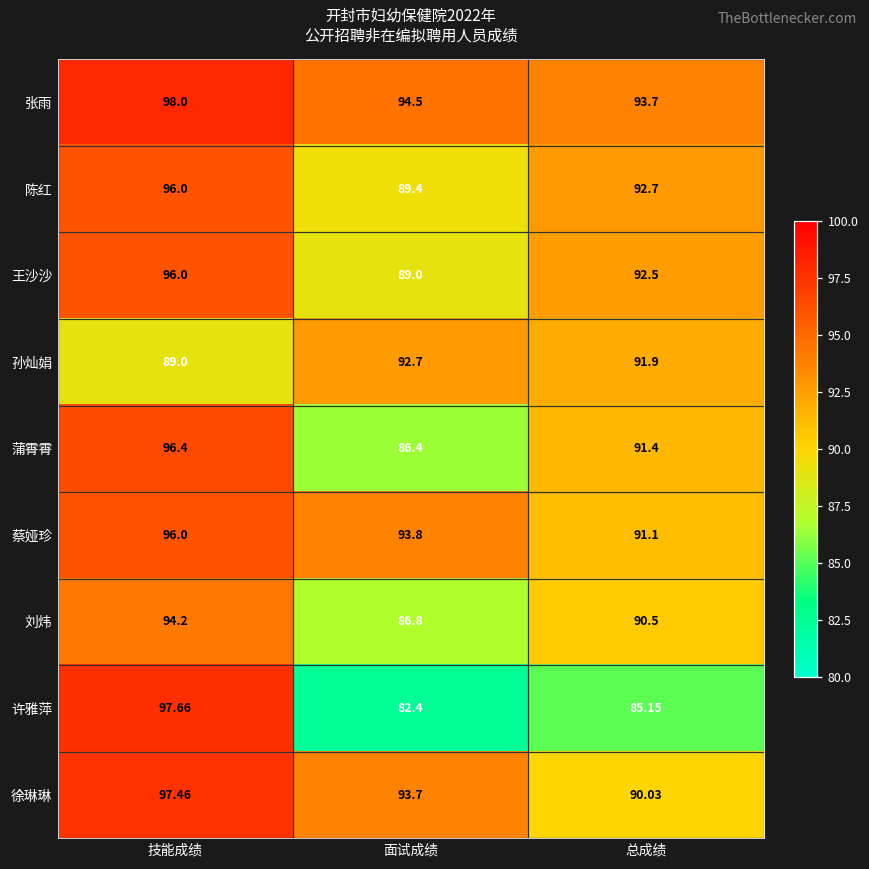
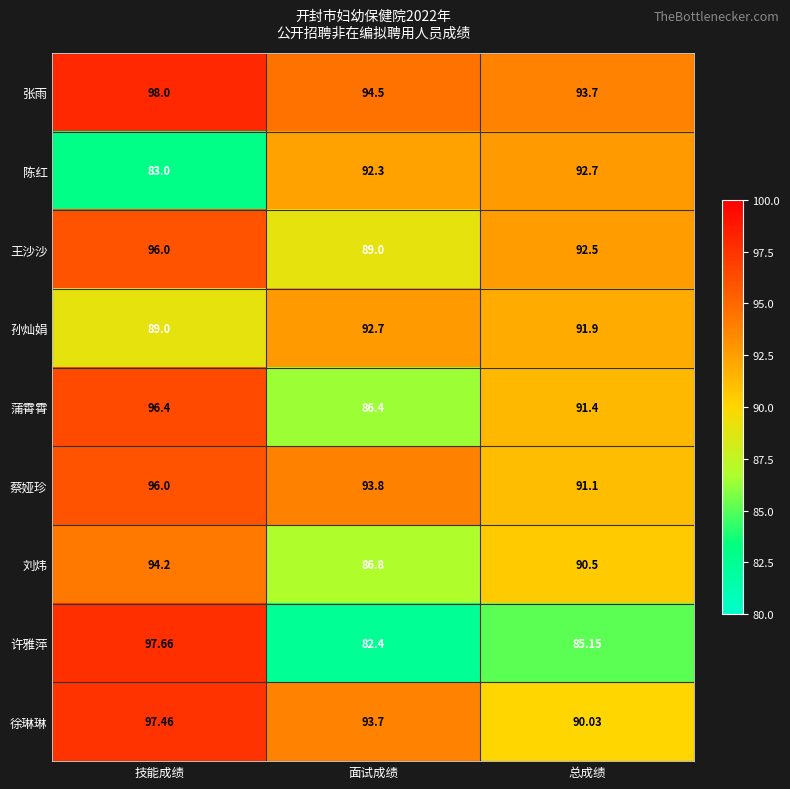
  {
    "张雨": {
      "技能成绩": 98.0,
      "面试成绩": 94.5,
      "总成绩": 93.7
    },
    "陈红": {
-     "技能成绩": 96.0,
-     "面试成绩": 89.4,
+     "技能成绩": 83.0,
+     "面试成绩": 92.3,
      "总成绩": 92.7
    },
    "王沙沙": {
      "技能成绩": 96.0,
      "面试成绩": 89.0,
      "总成绩": 92.5
    },
    "孙灿娟": {
      "技能成绩": 89.0,
      "面试成绩": 92.7,
      "总成绩": 91.9
    },
    "蒲霄霄": {
      "技能成绩": 96.4,
      "面试成绩": 86.4,
      "总成绩": 91.4
    },
    "蔡娅珍": {
      "技能成绩": 96.0,
      "面试成绩": 93.8,
      "总成绩": 91.1
    },
    "刘炜": {
      "技能成绩": 94.2,
      "面试成绩": 86.8,
      "总成绩": 90.5
    },
    "许雅萍": {
      "技能成绩": 97.66,
      "面试成绩": 82.4,
      "总成绩": 85.15
    },
    "徐琳琳": {
      "技能成绩": 97.46,
      "面试成绩": 93.7,
      "总成绩": 90.03
    }
  }
